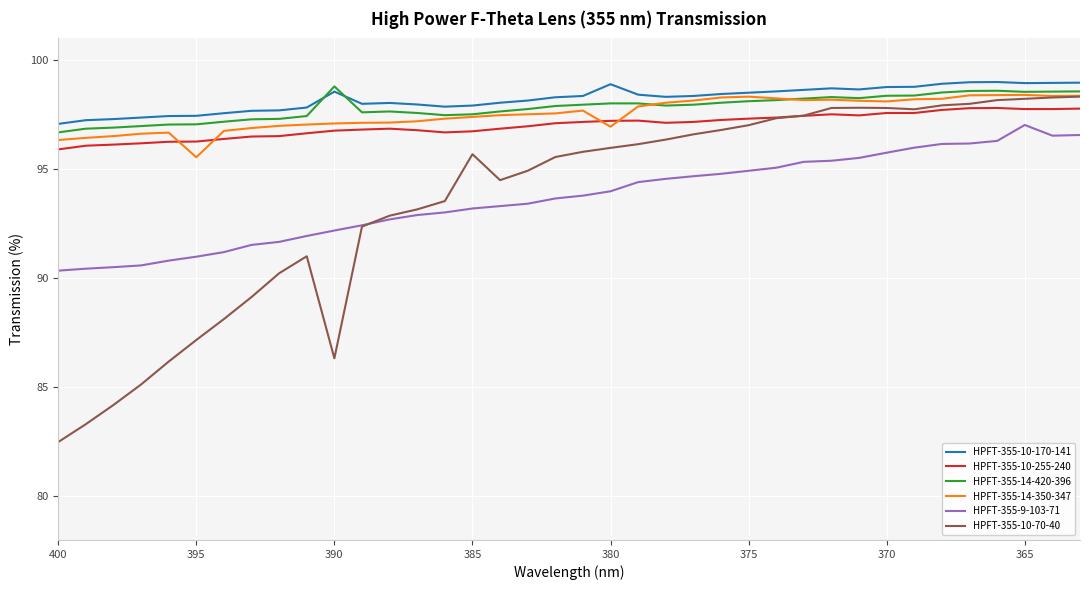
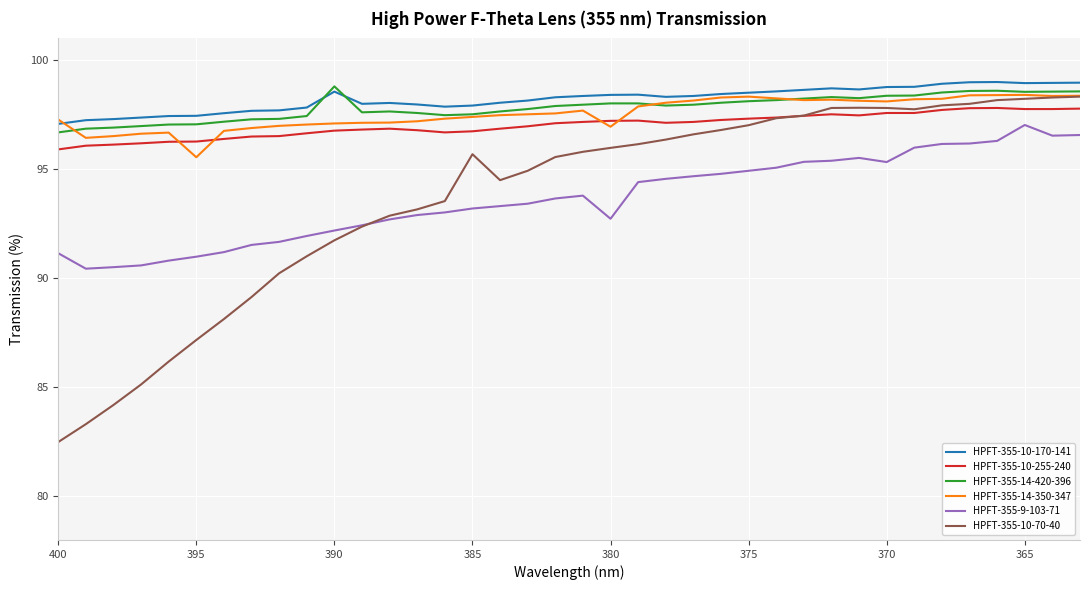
  {
    "HPFT-355-10-170-141": {
      "400": 97.1,
      "395": 97.5,
      "390": 98.6,
      "385": 97.9,
-     "380": 98.9,
+     "380": 98.4,
      "375": 98.5,
      "370": 98.8,
      "365": 99.0
    },
    "HPFT-355-10-255-240": {
      "400": 95.9,
      "395": 96.3,
      "390": 96.8,
      "385": 96.7,
      "380": 97.2,
      "375": 97.3,
      "370": 97.6,
      "365": 97.8
    },
    "HPFT-355-14-420-396": {
      "400": 96.7,
      "395": 97.1,
      "390": 98.8,
      "385": 97.5,
      "380": 98.0,
      "375": 98.1,
      "370": 98.4,
      "365": 98.6
    },
    "HPFT-355-14-350-347": {
-     "400": 96.3,
+     "400": 97.3,
      "395": 95.6,
      "390": 97.1,
      "385": 97.4,
      "380": 97.0,
      "375": 98.3,
      "370": 98.1,
      "365": 98.4
    },
    "HPFT-355-9-103-71": {
-     "400": 90.4,
+     "400": 91.2,
      "395": 91.0,
      "390": 92.2,
      "385": 93.2,
-     "380": 94.0,
+     "380": 92.7,
      "375": 94.9,
-     "370": 95.8,
+     "370": 95.3,
      "365": 97.0
    },
    "HPFT-355-10-70-40": {
      "400": 82.5,
      "395": 87.2,
-     "390": 86.3,
+     "390": 91.7,
      "385": 95.7,
      "380": 96.0,
      "375": 97.0,
      "370": 97.8,
      "365": 98.2
    }
  }
